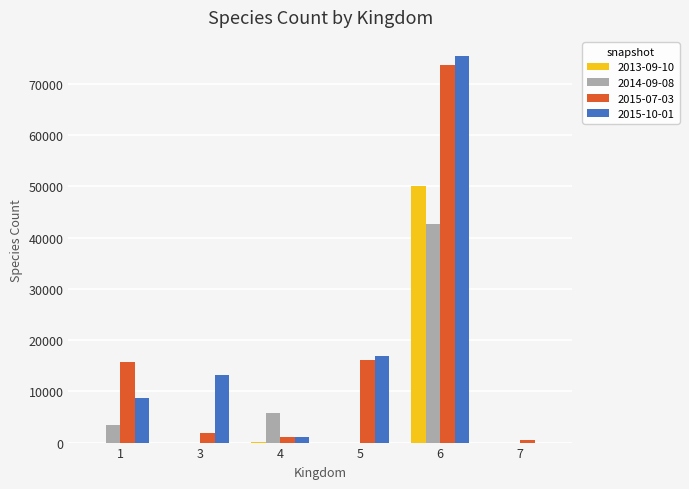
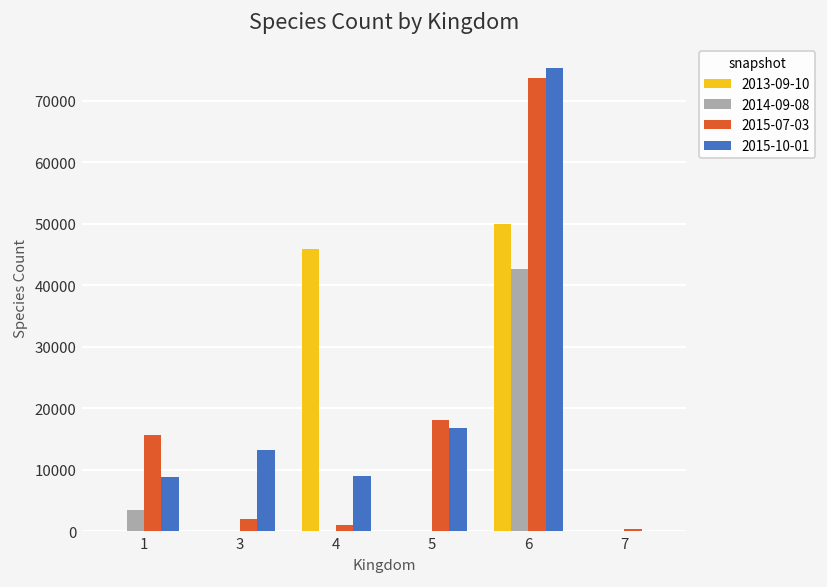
  {
    "2013-09-10": {
      "1": 0,
      "3": 0,
-     "4": 0,
+     "4": 46000,
      "6": 50000
    },
    "2014-09-08": {
      "1": 3000,
      "3": 0,
-     "4": 6000,
+     "4": 0,
      "6": 43000
    },
    "2015-07-03": {
      "1": 16000,
      "3": 2000,
      "4": 1000,
-     "5": 16000,
+     "5": 18000,
      "6": 74000
    },
    "2015-10-01": {
      "1": 9000,
      "3": 13000,
-     "4": 1000,
+     "4": 9000,
      "5": 17000,
      "6": 75000,
      "7": 0
    }
  }
